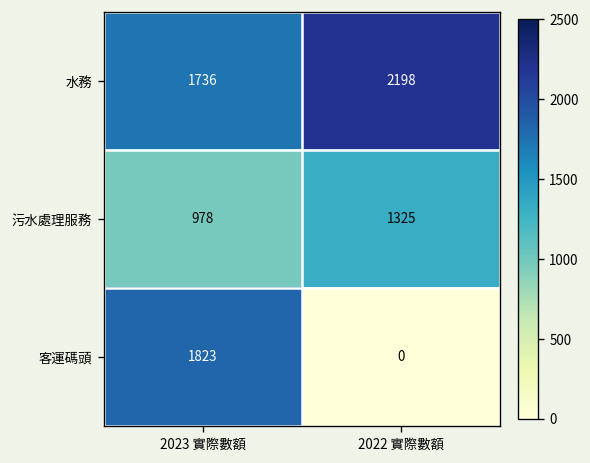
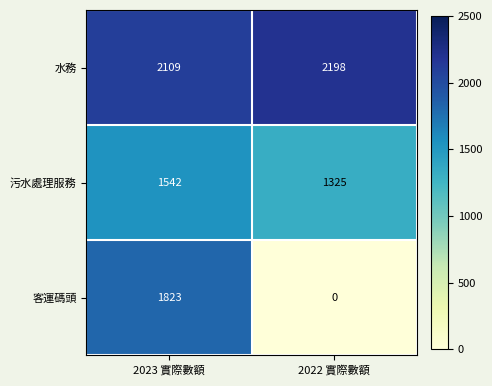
  {
    "水務": {
-     "2023 實際數額": 1736,
+     "2023 實際數額": 2109,
      "2022 實際數額": 2198
    },
    "污水處理服務": {
-     "2023 實際數額": 978,
+     "2023 實際數額": 1542,
      "2022 實際數額": 1325
    },
    "客運碼頭": {
      "2023 實際數額": 1823,
      "2022 實際數額": 0
    }
  }
